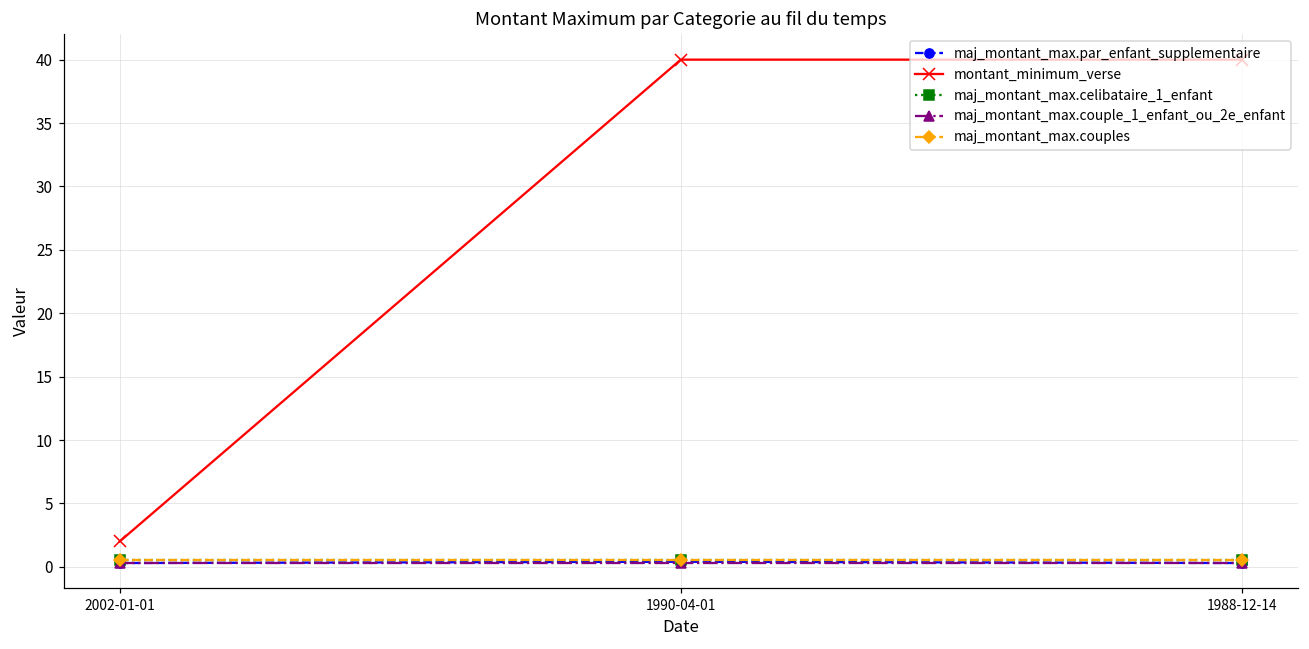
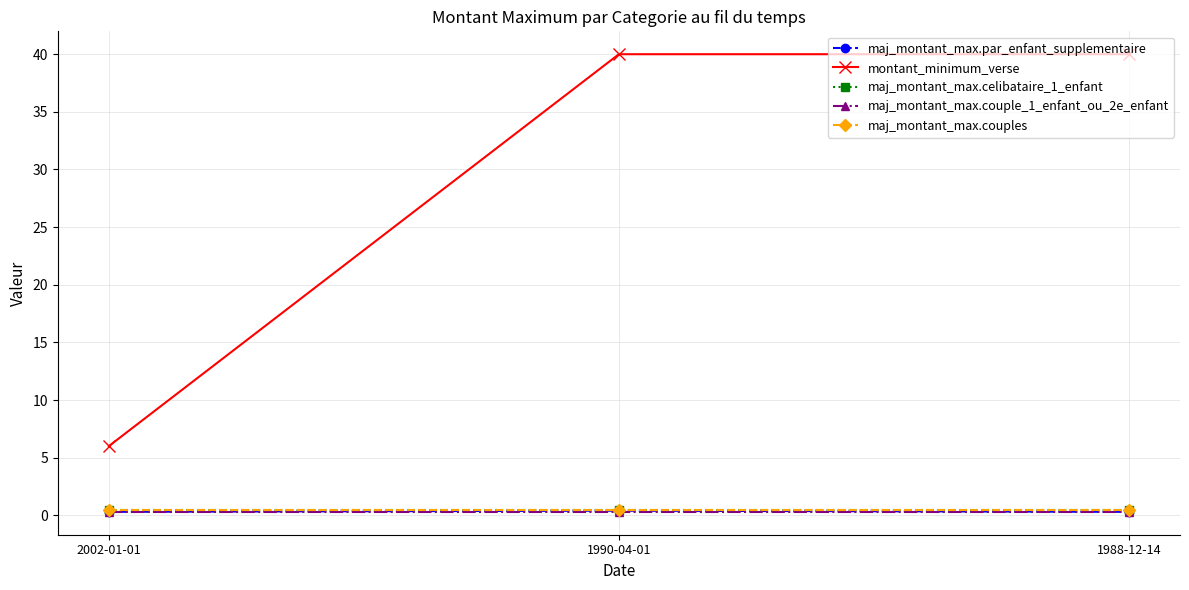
  {
    "montant_minimum_verse": {
-     "2002-01-01": 2,
+     "2002-01-01": 6,
      "1990-04-01": 40
    }
  }
